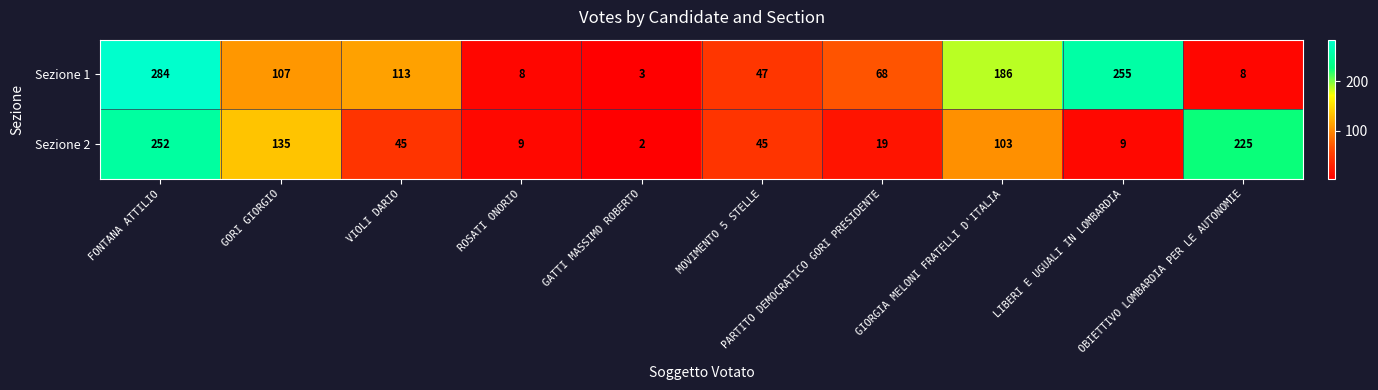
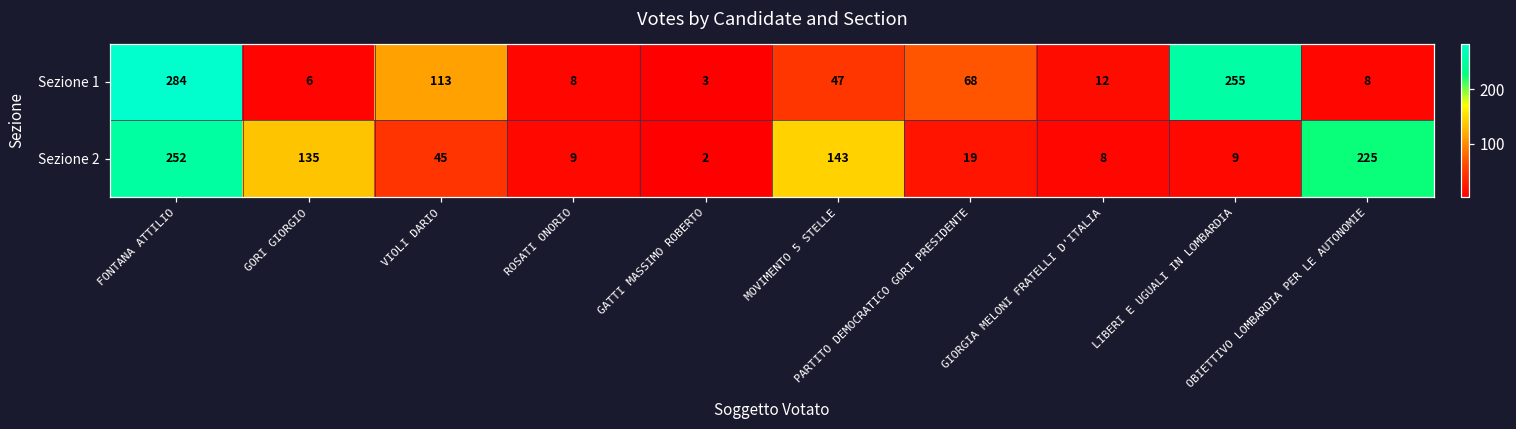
  {
    "Sezione 1": {
      "FONTANA ATTILIO": 284,
-     "GORI GIORGIO": 107,
+     "GORI GIORGIO": 6,
      "VIOLI DARIO": 113,
      "ROSATI ONORIO": 8,
      "GATTI MASSIMO ROBERTO": 3,
      "MOVIMENTO 5 STELLE": 47,
      "PARTITO DEMOCRATICO GORI PRESIDENTE": 68,
-     "GIORGIA MELONI FRATELLI D'ITALIA": 186,
+     "GIORGIA MELONI FRATELLI D'ITALIA": 12,
      "LIBERI E UGUALI IN LOMBARDIA": 255,
      "OBIETTIVO LOMBARDIA PER LE AUTONOMIE": 8
    },
    "Sezione 2": {
      "FONTANA ATTILIO": 252,
      "GORI GIORGIO": 135,
      "VIOLI DARIO": 45,
      "ROSATI ONORIO": 9,
      "GATTI MASSIMO ROBERTO": 2,
-     "MOVIMENTO 5 STELLE": 45,
+     "MOVIMENTO 5 STELLE": 143,
      "PARTITO DEMOCRATICO GORI PRESIDENTE": 19,
-     "GIORGIA MELONI FRATELLI D'ITALIA": 103,
+     "GIORGIA MELONI FRATELLI D'ITALIA": 8,
      "LIBERI E UGUALI IN LOMBARDIA": 9,
      "OBIETTIVO LOMBARDIA PER LE AUTONOMIE": 225
    }
  }
